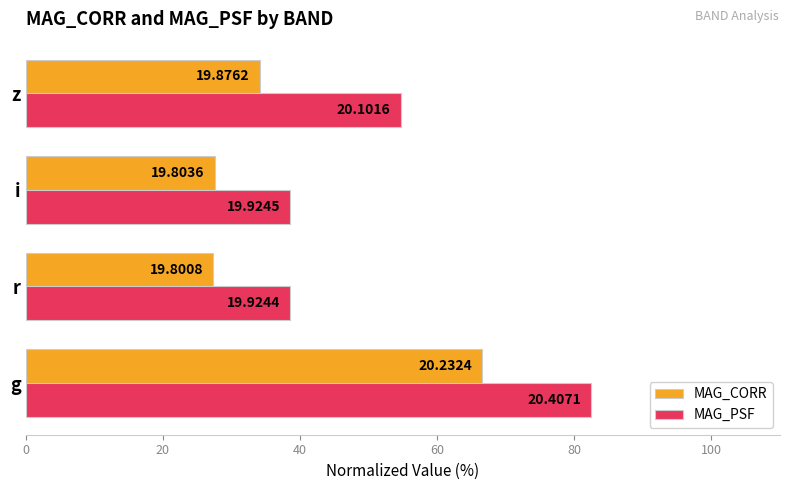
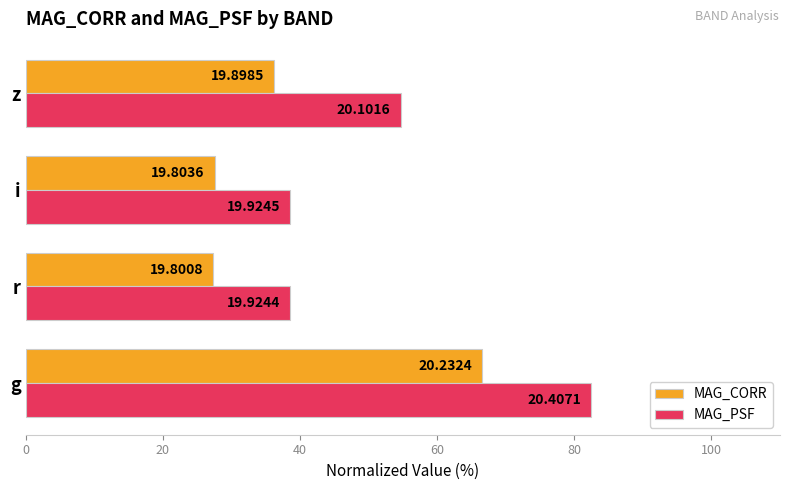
  {
    "MAG_CORR": {
-     "z": 19.8762
+     "z": 19.8985
    }
  }
